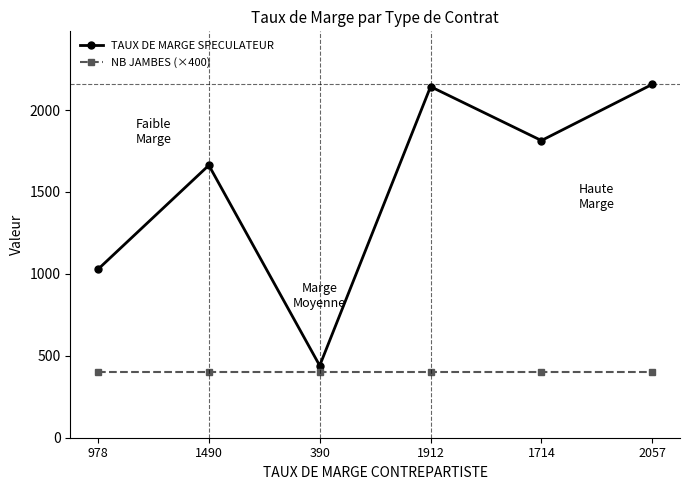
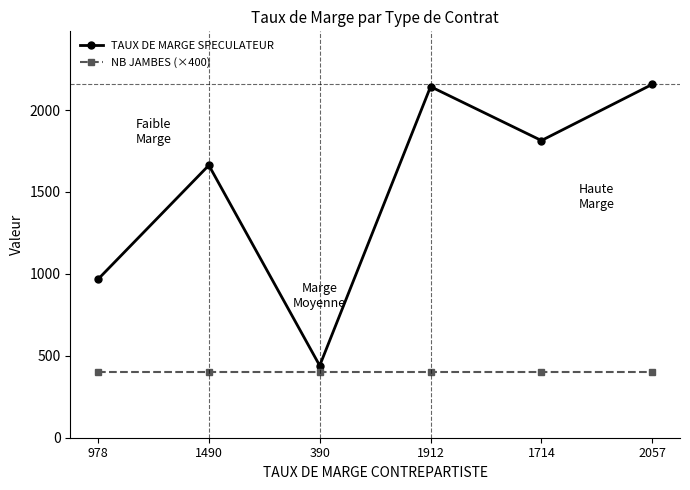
  {
    "TAUX DE MARGE SPECULATEUR": {
-     "978": 1030,
+     "978": 970,
      "1490": 1660,
      "390": 440,
      "1912": 2140,
      "1714": 1810,
      "2057": 2160
    },
    "NB JAMBES (×400)": {
      "978": 400,
      "1490": 400,
      "390": 400,
      "1912": 400,
      "1714": 400,
      "2057": 400
    }
  }
